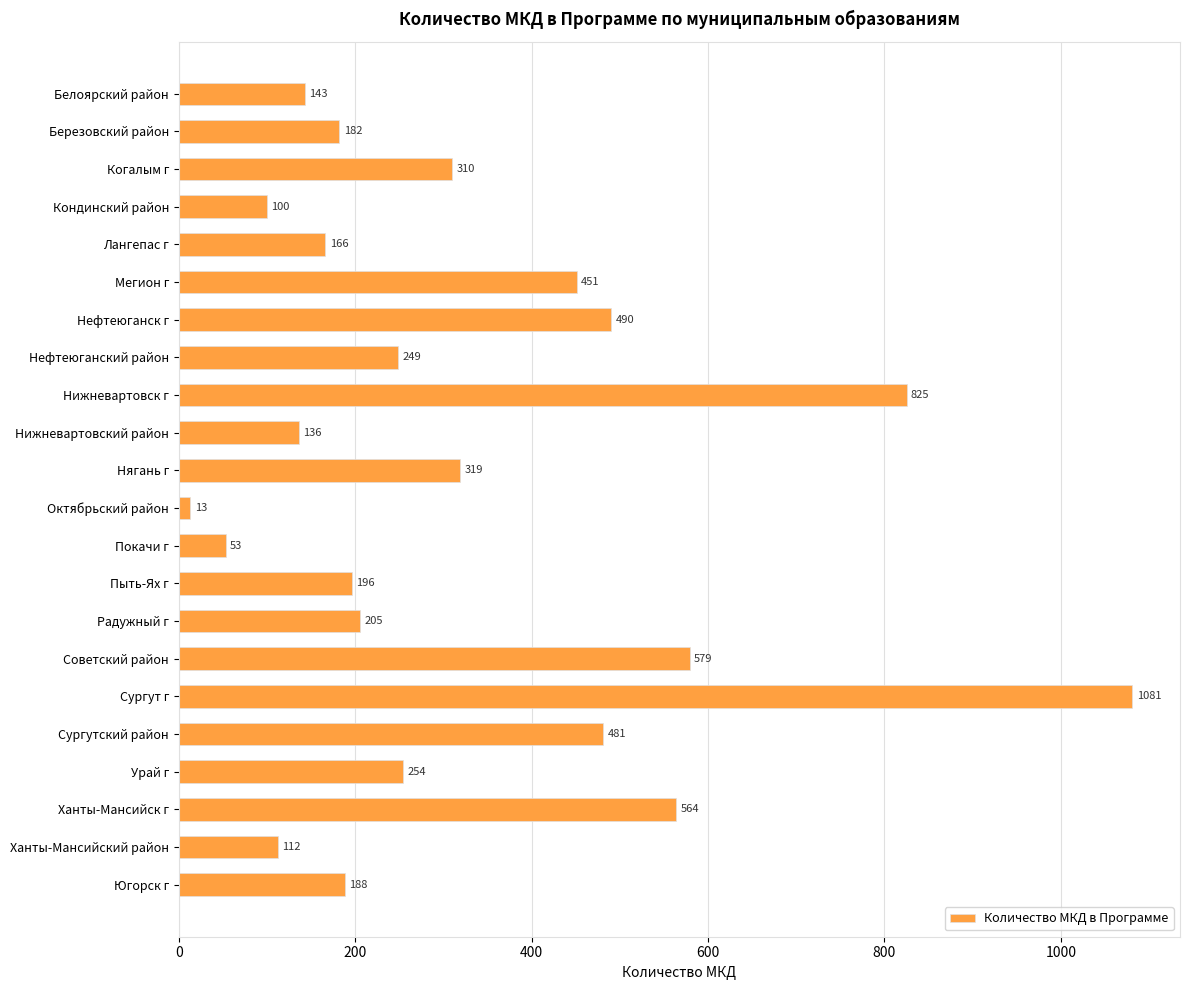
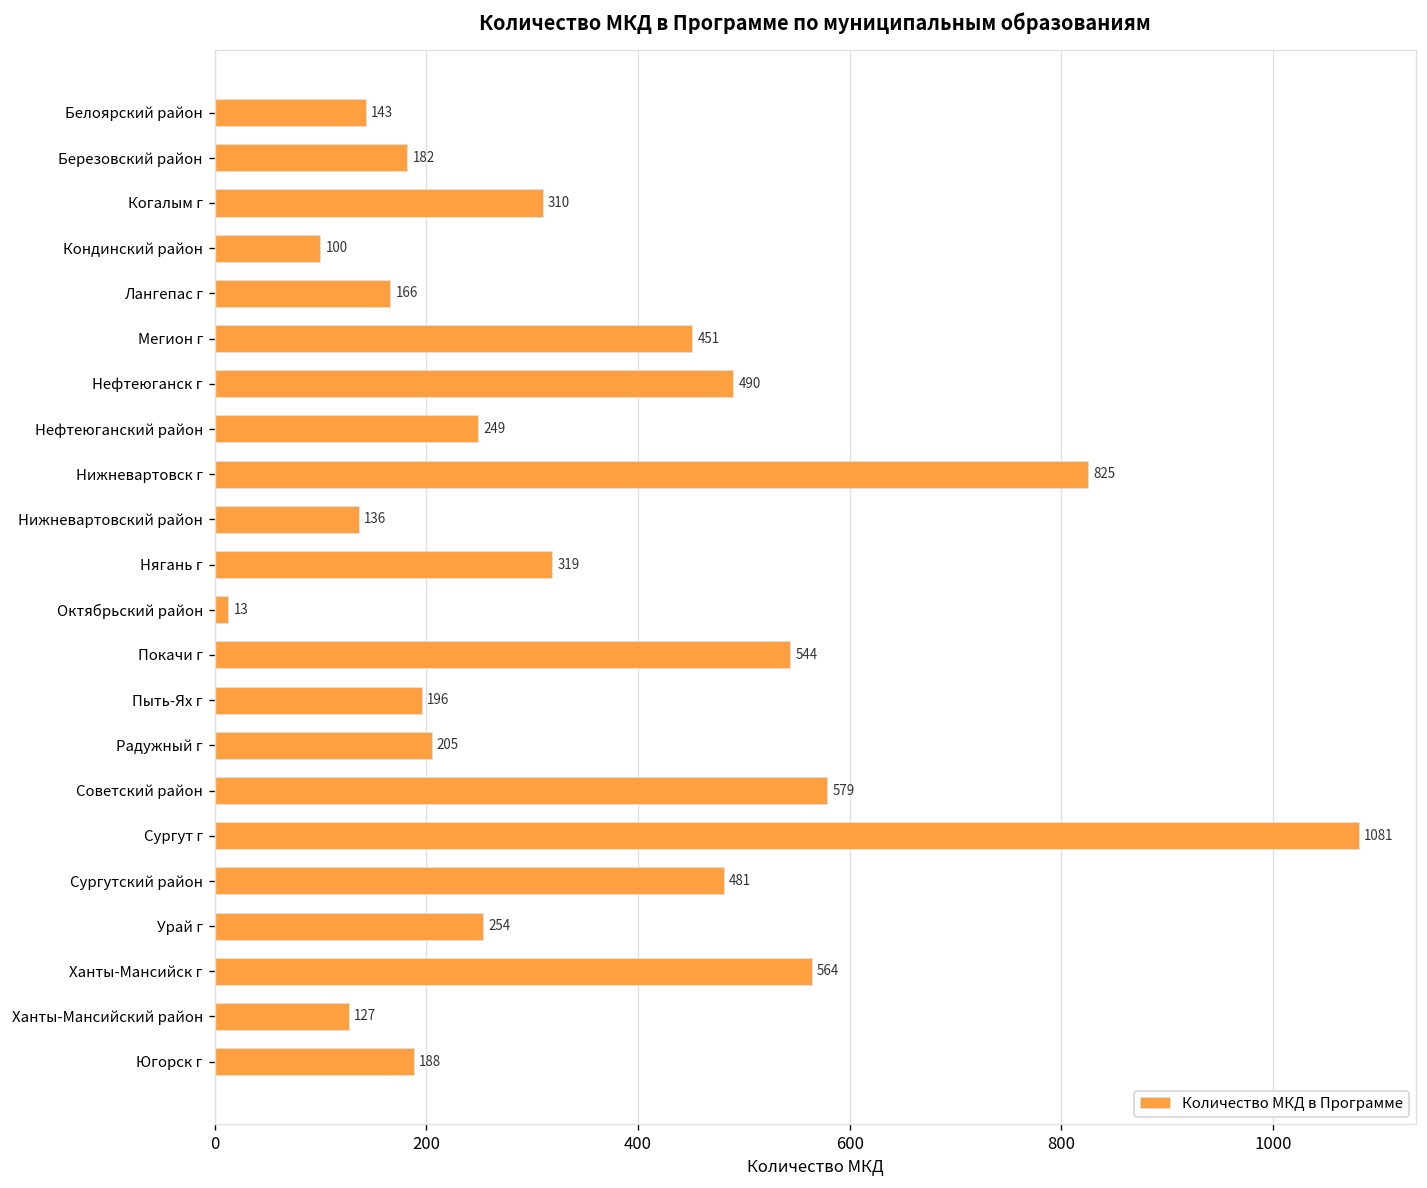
  {
    "Белоярский район": 143,
    "Березовский район": 182,
    "Когалым г": 310,
    "Кондинский район": 100,
    "Лангепас г": 166,
    "Мегион г": 451,
    "Нефтеюганск г": 490,
    "Нефтеюганский район": 249,
    "Нижневартовск г": 825,
    "Нижневартовский район": 136,
    "Нягань г": 319,
    "Октябрьский район": 13,
-   "Покачи г": 53,
+   "Покачи г": 544,
    "Пыть-Ях г": 196,
    "Радужный г": 205,
    "Советский район": 579,
    "Сургут г": 1081,
    "Сургутский район": 481,
    "Урай г": 254,
    "Ханты-Мансийск г": 564,
-   "Ханты-Мансийский район": 112,
+   "Ханты-Мансийский район": 127,
    "Югорск г": 188
  }
